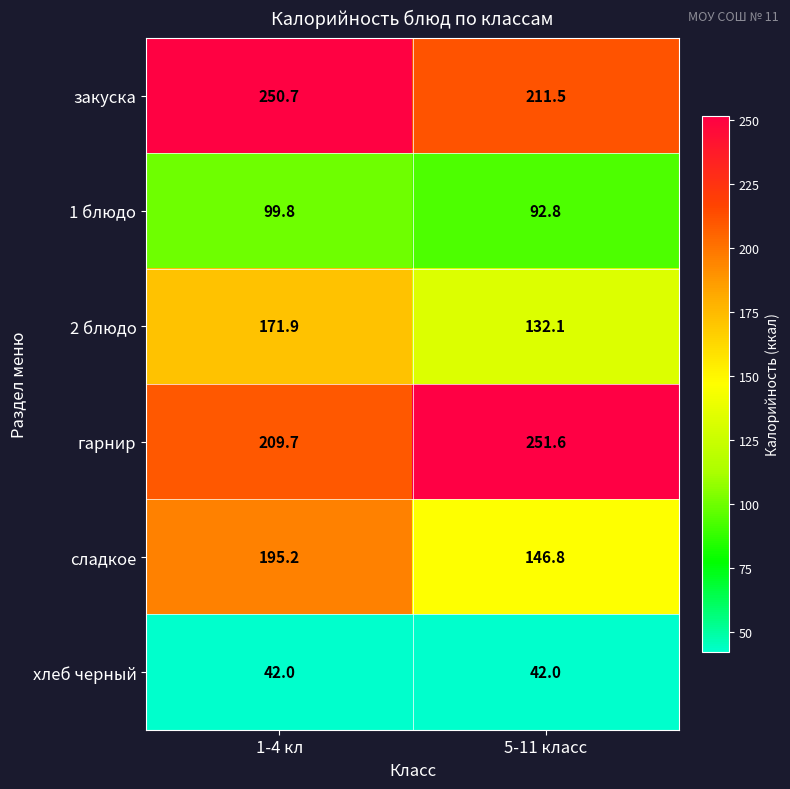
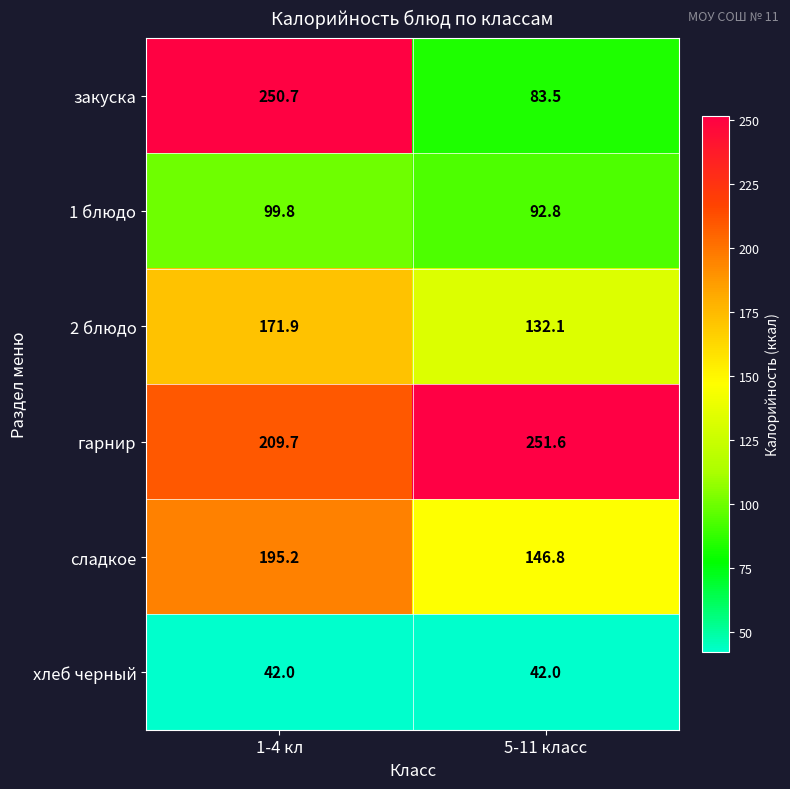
  {
    "закуска": {
      "1-4 кл": 250.7,
-     "5-11 класс": 211.5
+     "5-11 класс": 83.5
    },
    "1 блюдо": {
      "1-4 кл": 99.8,
      "5-11 класс": 92.8
    },
    "2 блюдо": {
      "1-4 кл": 171.9,
      "5-11 класс": 132.1
    },
    "гарнир": {
      "1-4 кл": 209.7,
      "5-11 класс": 251.6
    },
    "сладкое": {
      "1-4 кл": 195.2,
      "5-11 класс": 146.8
    },
    "хлеб черный": {
      "1-4 кл": 42.0,
      "5-11 класс": 42.0
    }
  }
